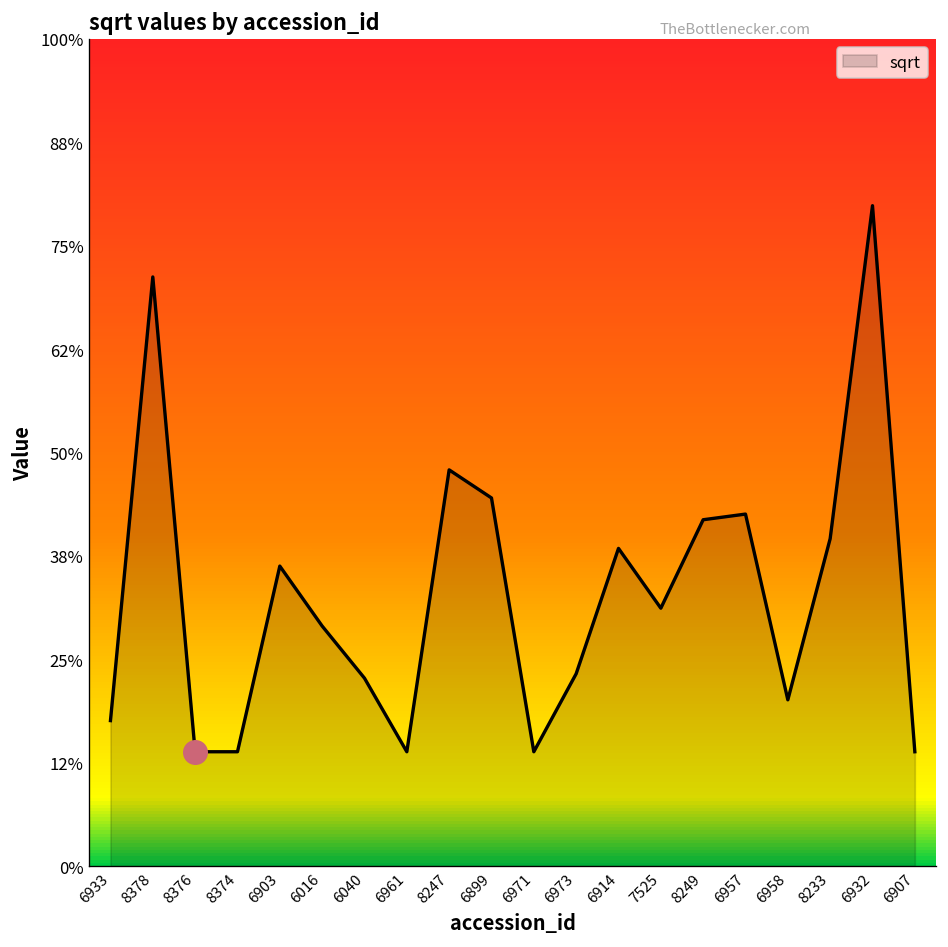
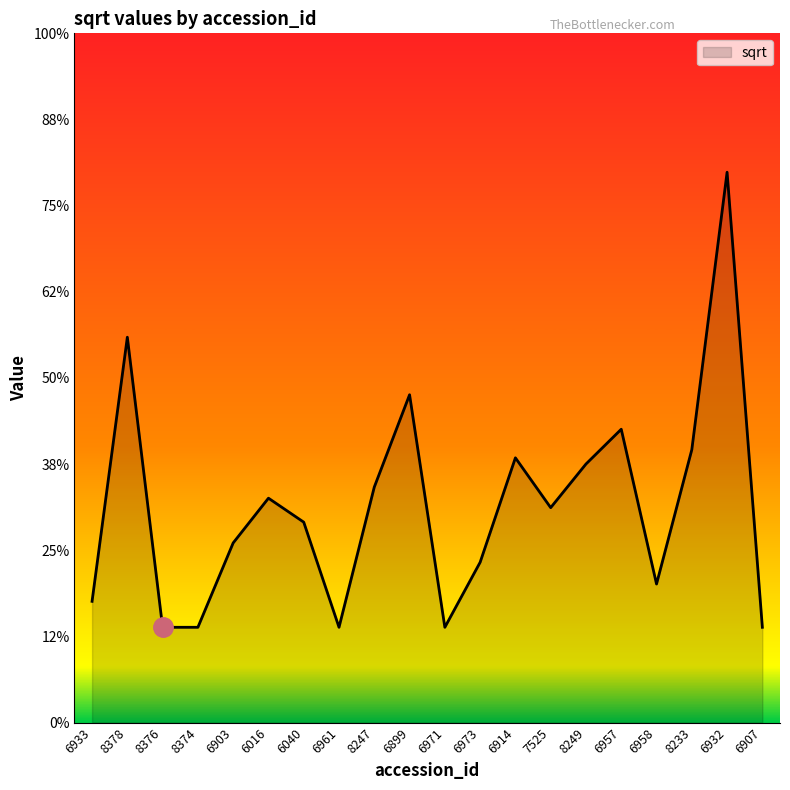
  {
    "sqrt": {
      "6933": "18%",
-     "8378": "71%",
+     "8378": "56%",
      "8374": "14%",
-     "6903": "36%",
-     "6016": "29%",
-     "6040": "23%",
+     "6903": "26%",
+     "6016": "33%",
+     "6040": "29%",
      "6961": "14%",
-     "8247": "48%",
-     "6899": "45%",
+     "8247": "34%",
+     "6899": "48%",
      "6971": "14%",
      "6973": "23%",
      "6914": "38%",
      "7525": "31%",
-     "8249": "42%",
+     "8249": "38%",
      "6957": "43%",
      "6958": "20%",
      "8233": "40%",
      "6932": "80%",
      "6907": "14%"
    }
  }
